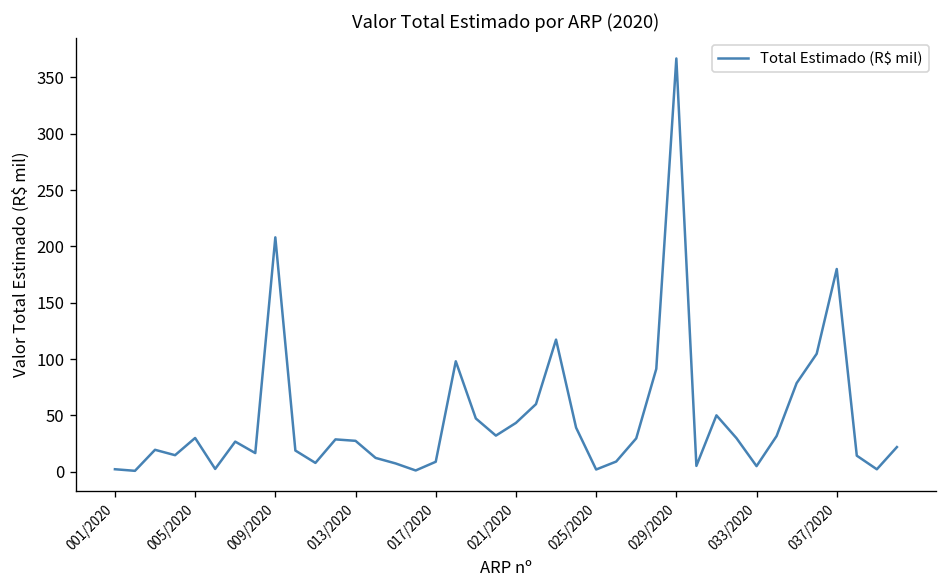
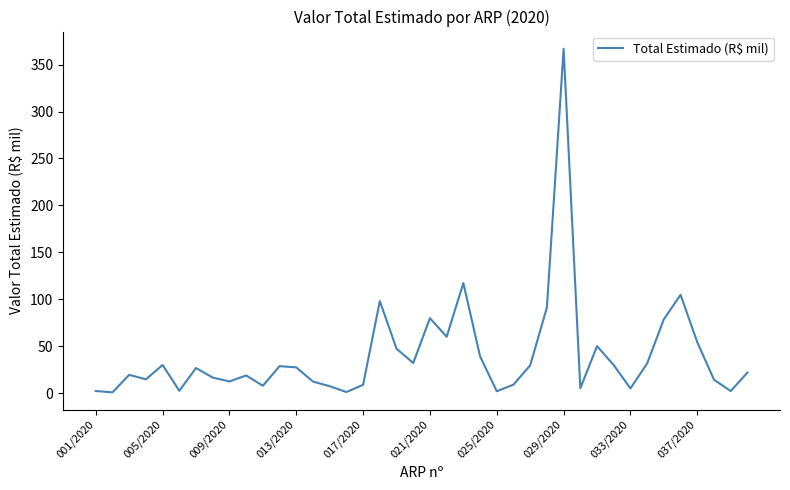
  {
    "001/2020": 0,
    "005/2020": 30,
-   "009/2020": 210,
+   "009/2020": 10,
    "013/2020": 30,
    "017/2020": 10,
-   "021/2020": 40,
+   "021/2020": 80,
    "025/2020": 0,
    "029/2020": 370,
    "033/2020": 10,
-   "037/2020": 180
+   "037/2020": 50
  }
